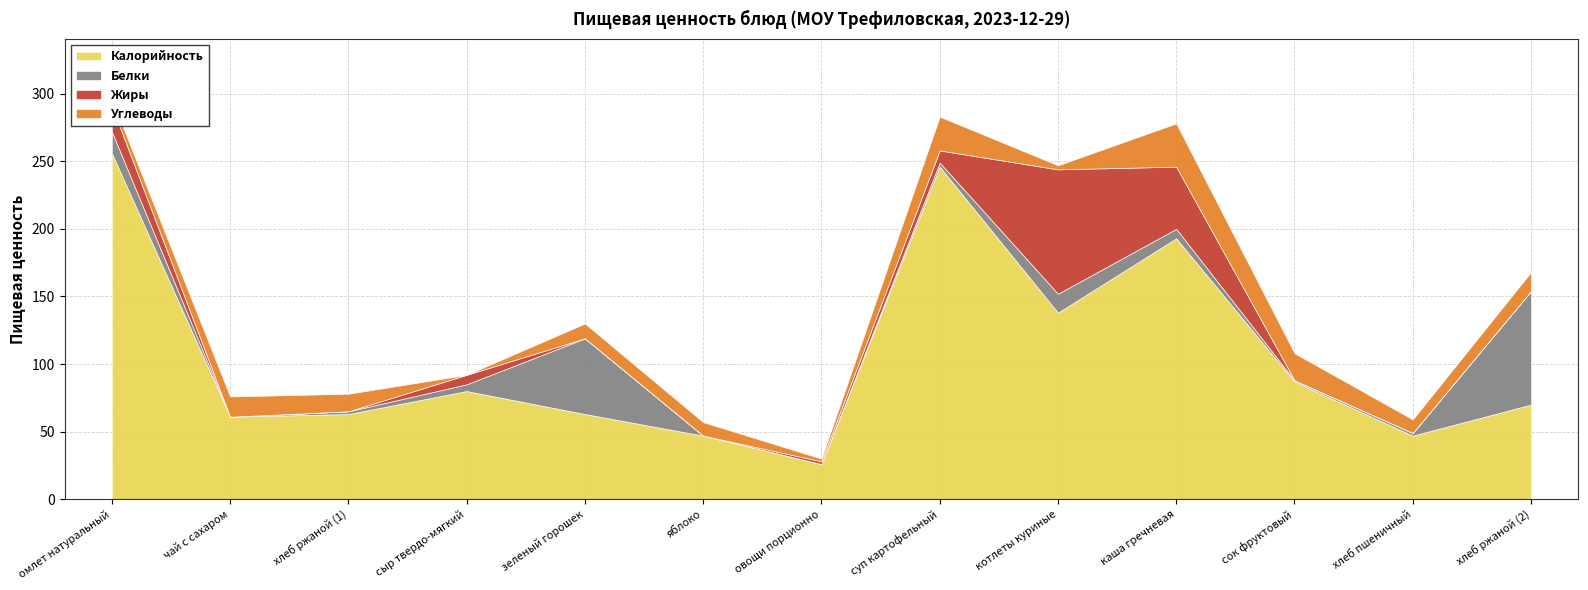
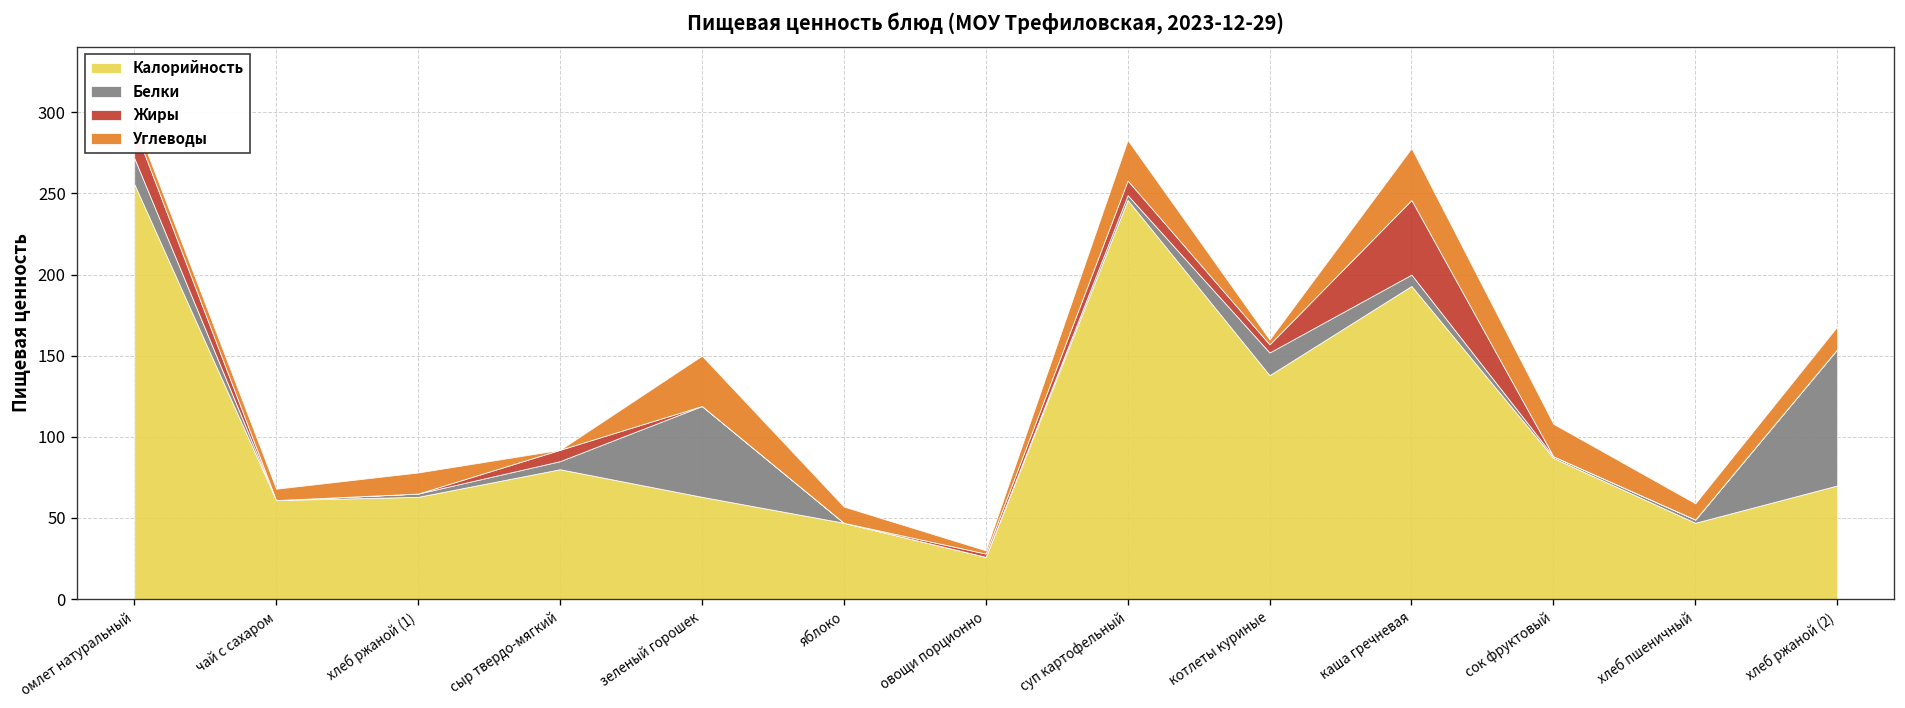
  {
    "Калорийность": {
      "омлет натуральный": 256,
      "хлеб ржаной (1)": 63,
      "сыр твердо-мягкий": 80,
      "зеленый горошек": 63,
      "суп картофельный": 246,
      "котлеты куриные": 138,
      "каша гречневая": 193,
      "хлеб пшеничный": 47,
      "хлеб ржаной (2)": 70
    },
    "Белки": {
      "омлет натуральный": 16,
      "сыр твердо-мягкий": 5,
      "суп картофельный": 3,
      "котлеты куриные": 14,
      "каша гречневая": 7
    },
    "Жиры": {
      "овощи порционно": 2,
      "суп картофельный": 9,
-     "котлеты куриные": 92,
+     "котлеты куриные": 5,
      "каша гречневая": 46
    },
    "Углеводы": {
-     "чай с сахаром": 15,
+     "чай с сахаром": 7,
      "хлеб ржаной (1)": 13,
-     "зеленый горошек": 11,
+     "зеленый горошек": 31,
      "яблоко": 10,
      "овощи порционно": 2,
      "суп картофельный": 25,
      "котлеты куриные": 3,
      "каша гречневая": 32,
      "сок фруктовый": 20,
      "хлеб пшеничный": 10,
      "хлеб ржаной (2)": 14
    }
  }
